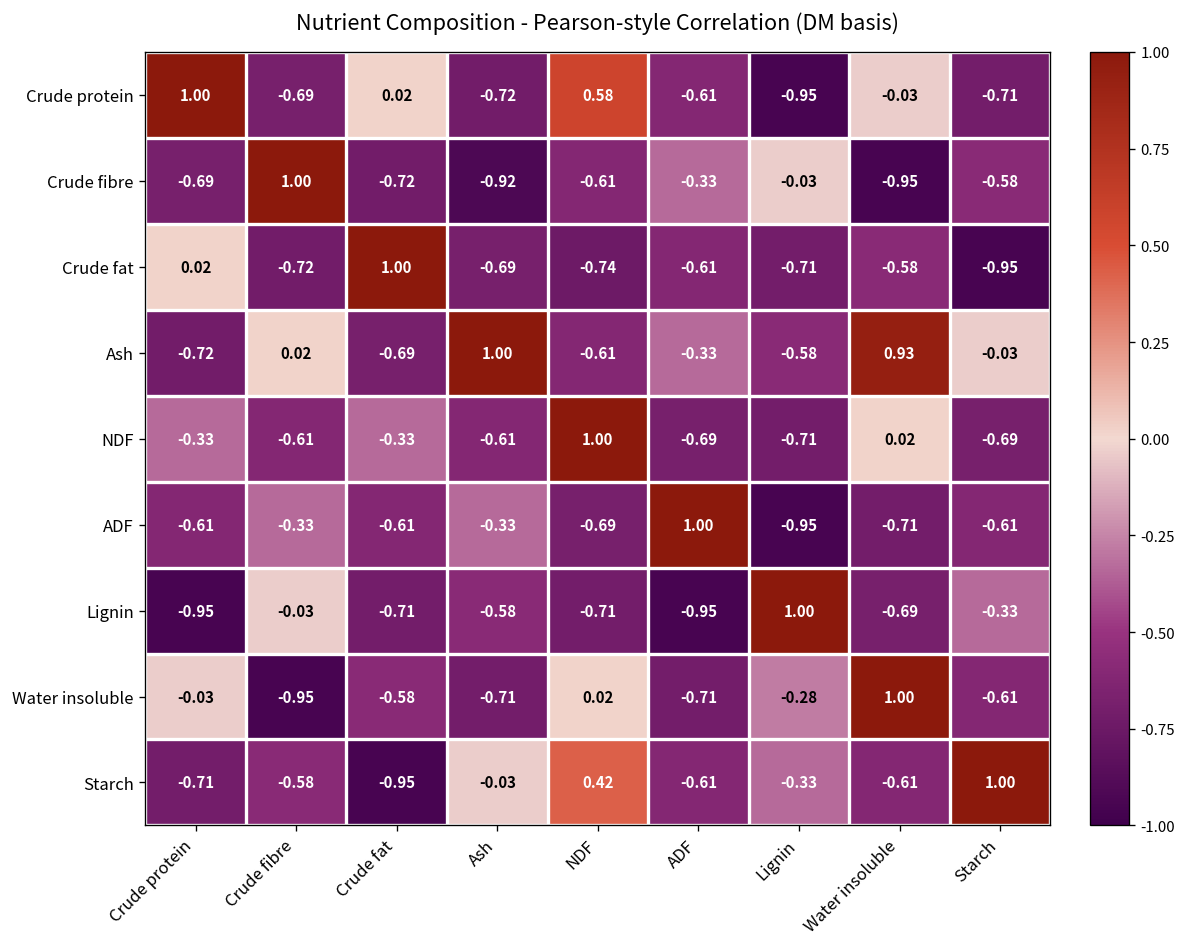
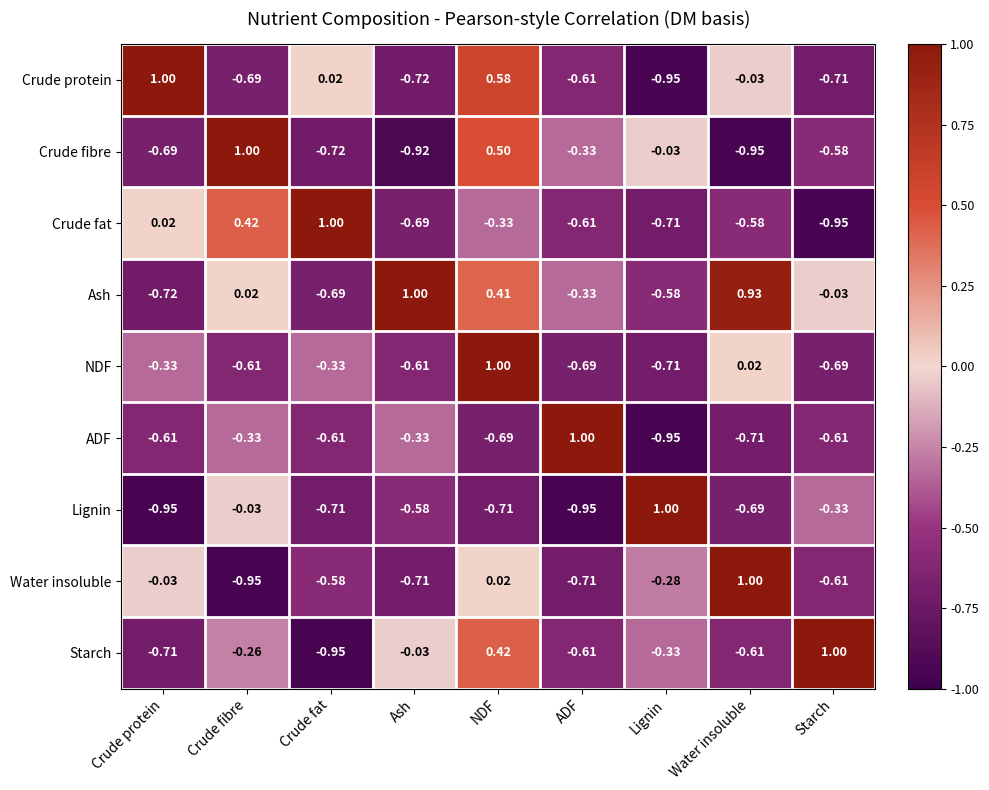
  {
    "Crude protein": {
      "Crude protein": 1.00,
      "Crude fibre": -0.69,
      "Crude fat": 0.02,
      "Ash": -0.72,
      "NDF": 0.58,
      "ADF": -0.61,
      "Lignin": -0.95,
      "Water insoluble": -0.03,
      "Starch": -0.71
    },
    "Crude fibre": {
      "Crude protein": -0.69,
      "Crude fibre": 1.00,
      "Crude fat": -0.72,
      "Ash": -0.92,
-     "NDF": -0.61,
+     "NDF": 0.50,
      "ADF": -0.33,
      "Lignin": -0.03,
      "Water insoluble": -0.95,
      "Starch": -0.58
    },
    "Crude fat": {
      "Crude protein": 0.02,
-     "Crude fibre": -0.72,
+     "Crude fibre": 0.42,
      "Crude fat": 1.00,
      "Ash": -0.69,
-     "NDF": -0.74,
+     "NDF": -0.33,
      "ADF": -0.61,
      "Lignin": -0.71,
      "Water insoluble": -0.58,
      "Starch": -0.95
    },
    "Ash": {
      "Crude protein": -0.72,
      "Crude fibre": 0.02,
      "Crude fat": -0.69,
      "Ash": 1.00,
-     "NDF": -0.61,
+     "NDF": 0.41,
      "ADF": -0.33,
      "Lignin": -0.58,
      "Water insoluble": 0.93,
      "Starch": -0.03
    },
    "NDF": {
      "Crude protein": -0.33,
      "Crude fibre": -0.61,
      "Crude fat": -0.33,
      "Ash": -0.61,
      "NDF": 1.00,
      "ADF": -0.69,
      "Lignin": -0.71,
      "Water insoluble": 0.02,
      "Starch": -0.69
    },
    "ADF": {
      "Crude protein": -0.61,
      "Crude fibre": -0.33,
      "Crude fat": -0.61,
      "Ash": -0.33,
      "NDF": -0.69,
      "ADF": 1.00,
      "Lignin": -0.95,
      "Water insoluble": -0.71,
      "Starch": -0.61
    },
    "Lignin": {
      "Crude protein": -0.95,
      "Crude fibre": -0.03,
      "Crude fat": -0.71,
      "Ash": -0.58,
      "NDF": -0.71,
      "ADF": -0.95,
      "Lignin": 1.00,
      "Water insoluble": -0.69,
      "Starch": -0.33
    },
    "Water insoluble": {
      "Crude protein": -0.03,
      "Crude fibre": -0.95,
      "Crude fat": -0.58,
      "Ash": -0.71,
      "NDF": 0.02,
      "ADF": -0.71,
      "Lignin": -0.28,
      "Water insoluble": 1.00,
      "Starch": -0.61
    },
    "Starch": {
      "Crude protein": -0.71,
-     "Crude fibre": -0.58,
+     "Crude fibre": -0.26,
      "Crude fat": -0.95,
      "Ash": -0.03,
      "NDF": 0.42,
      "ADF": -0.61,
      "Lignin": -0.33,
      "Water insoluble": -0.61,
      "Starch": 1.00
    }
  }
